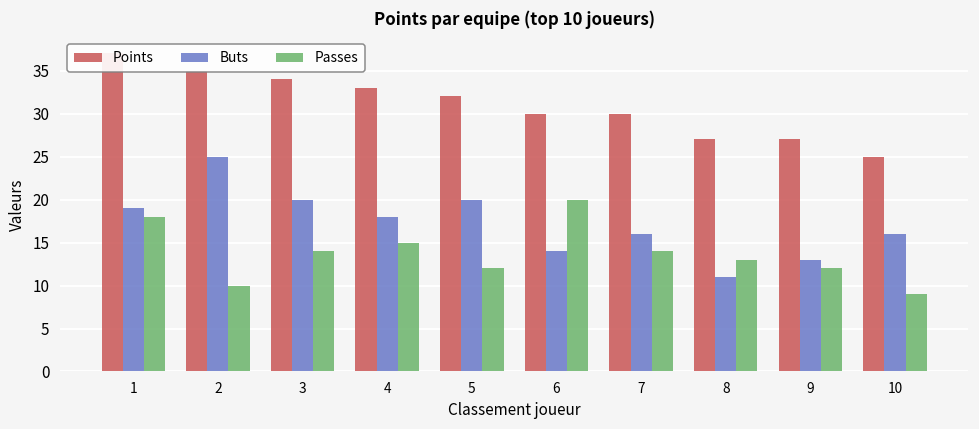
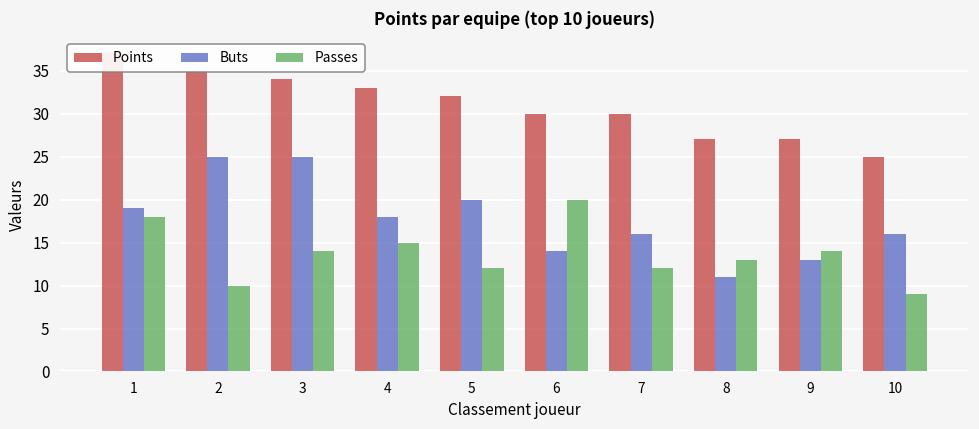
  {
    "Points": {
      "3": 34,
      "4": 33,
      "5": 32,
      "6": 30,
      "7": 30,
      "8": 27,
      "9": 27,
      "10": 25
    },
    "Buts": {
      "1": 19,
      "2": 25,
-     "3": 20,
+     "3": 25,
      "4": 18,
      "5": 20,
      "6": 14,
      "7": 16,
      "8": 11,
      "9": 13,
      "10": 16
    },
    "Passes": {
      "1": 18,
      "2": 10,
      "3": 14,
      "4": 15,
      "5": 12,
      "6": 20,
-     "7": 14,
+     "7": 12,
      "8": 13,
-     "9": 12,
+     "9": 14,
      "10": 9
    }
  }
